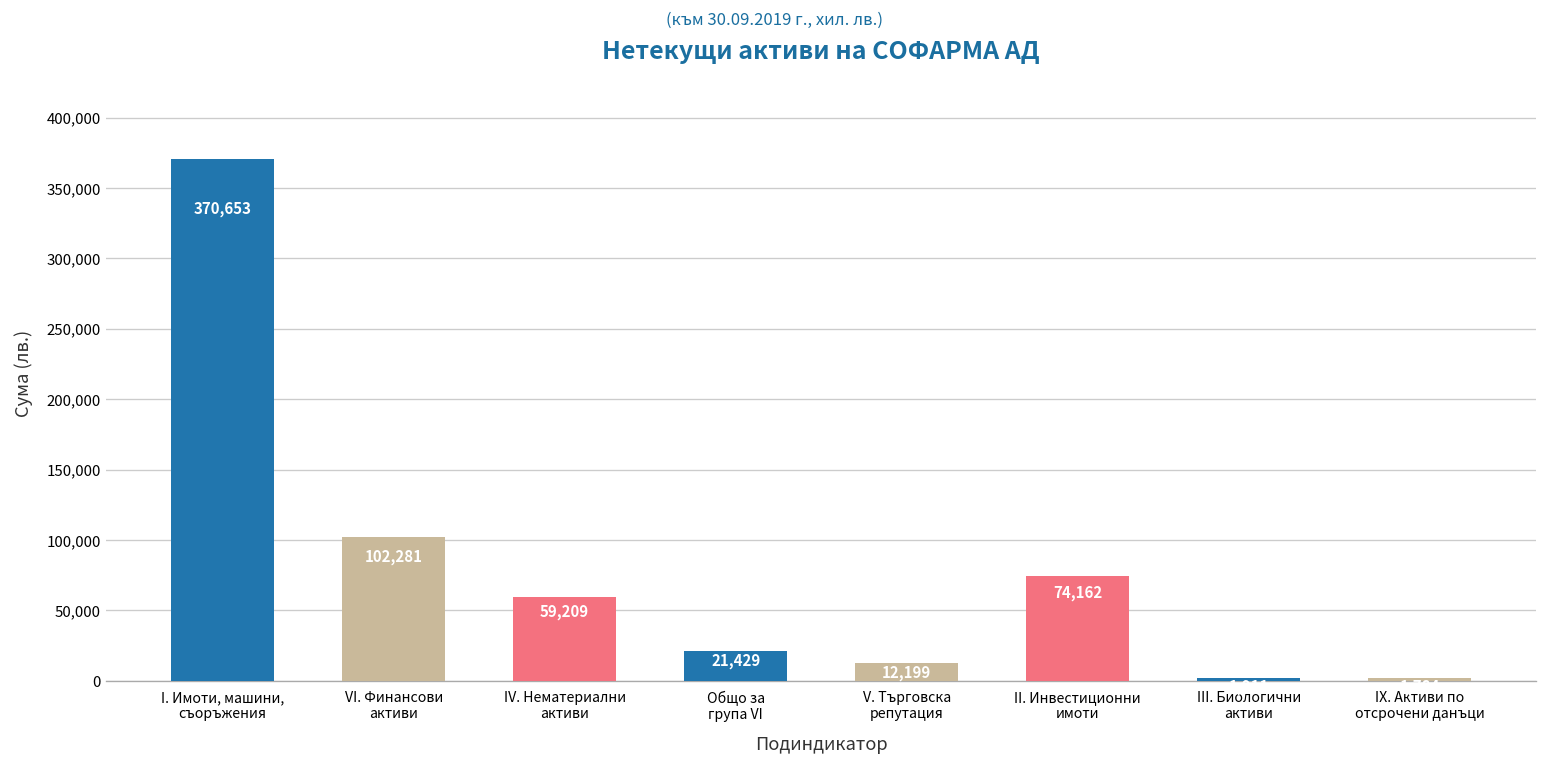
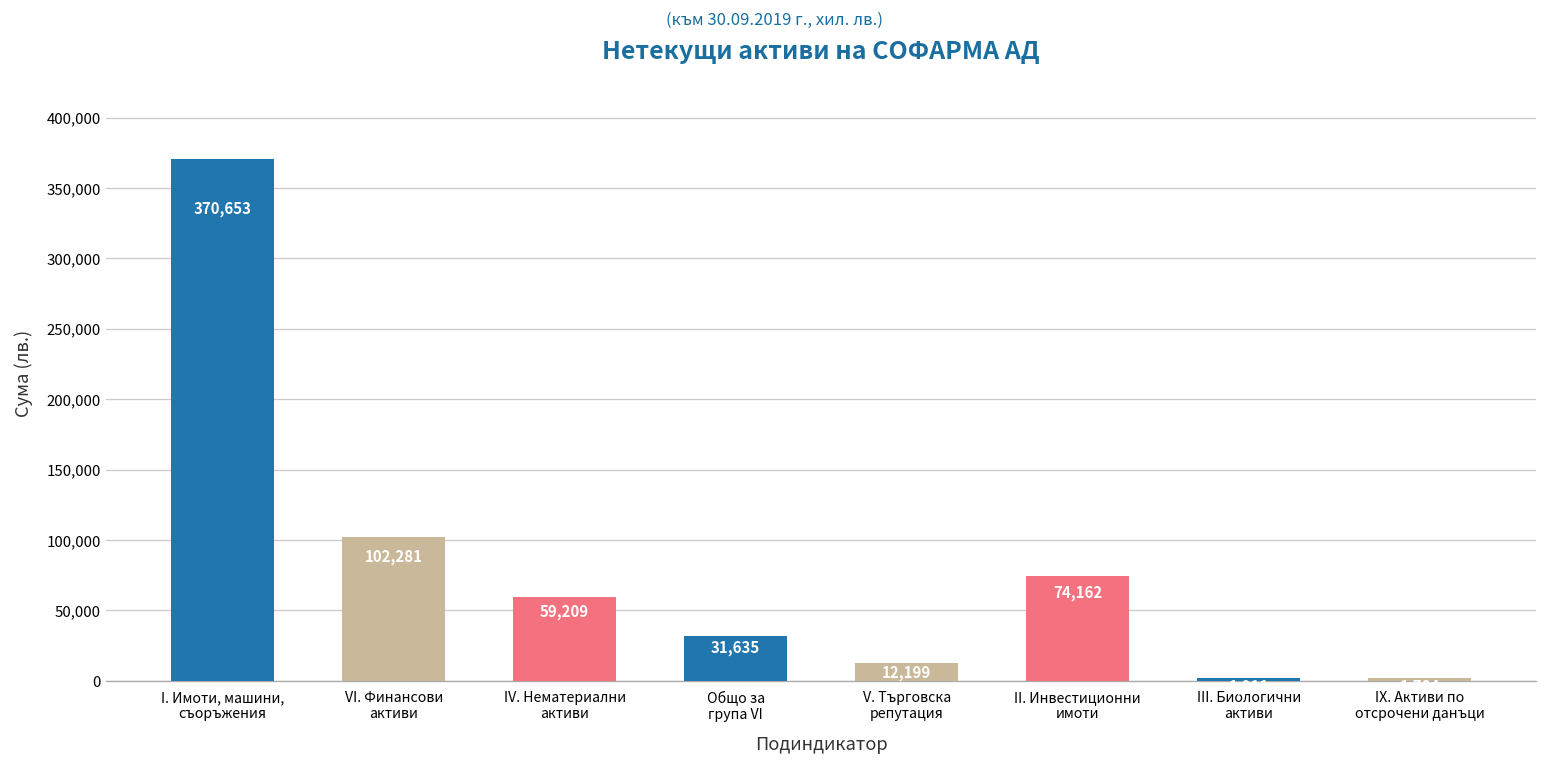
  {
    "I. Имоти, машини, съоръжения": "370,653",
    "VI. Финансови активи": "102,281",
    "IV. Нематериални активи": "59,209",
-   "Общо за група VI": "21,429",
+   "Общо за група VI": "31,635",
    "V. Търговска репутация": "12,199",
    "II. Инвестиционни имоти": "74,162"
  }
